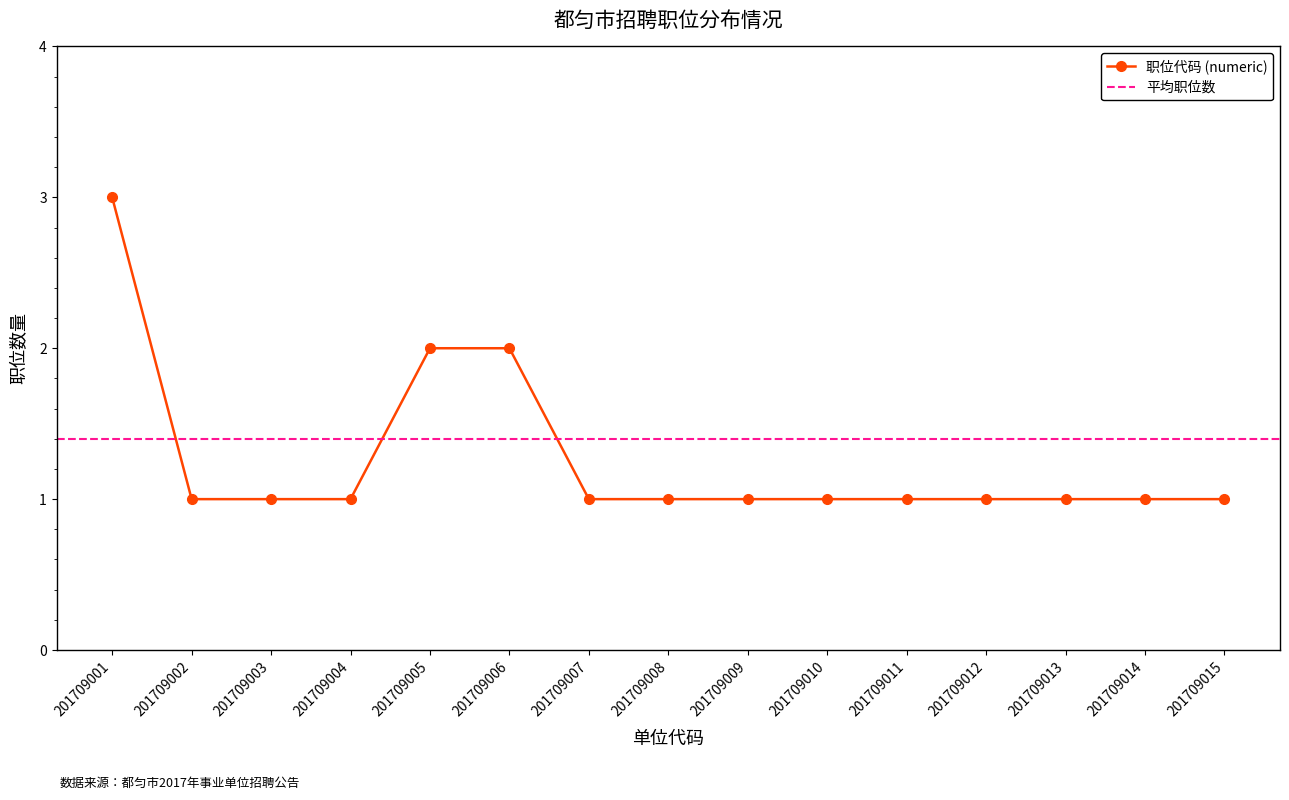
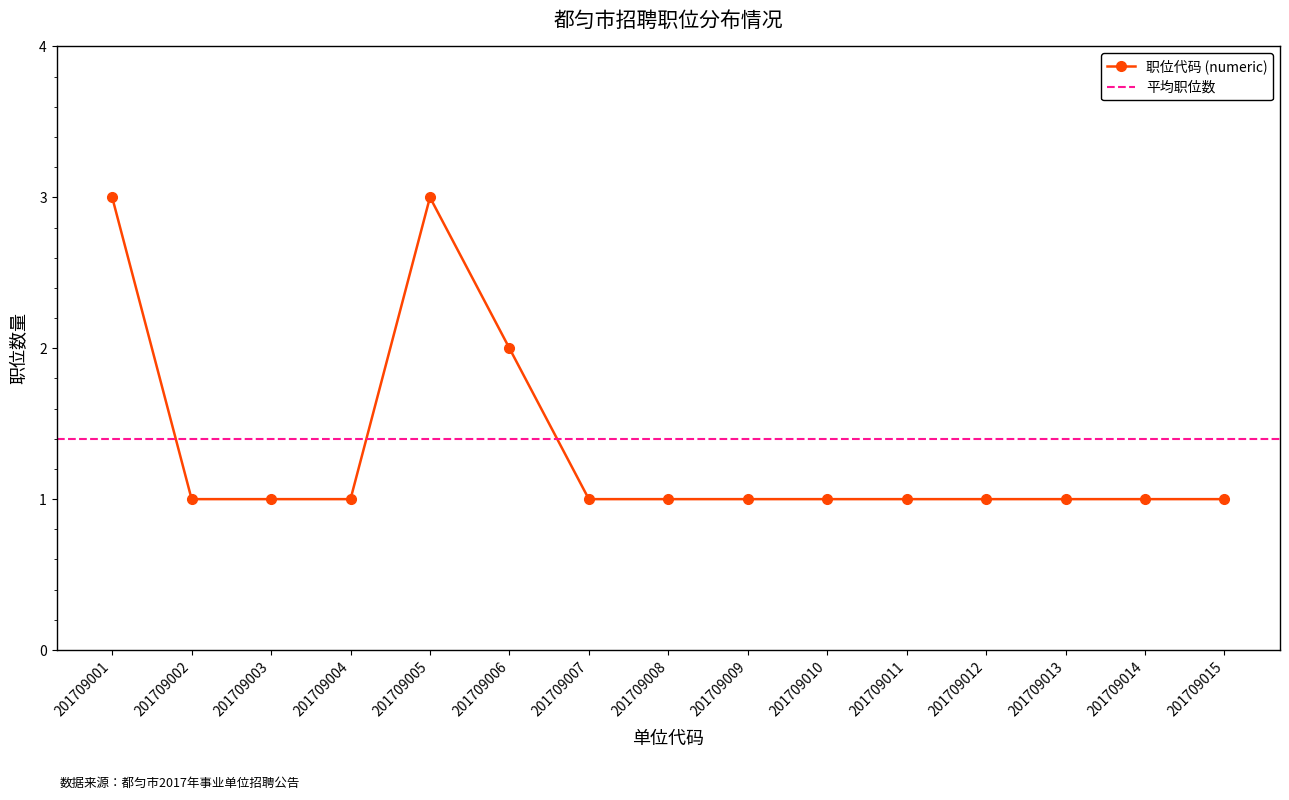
  {
    "201709001": 3,
    "201709002": 1,
    "201709003": 1,
    "201709004": 1,
-   "201709005": 2,
+   "201709005": 3,
    "201709006": 2,
    "201709007": 1,
    "201709008": 1,
    "201709009": 1,
    "201709010": 1,
    "201709011": 1,
    "201709012": 1,
    "201709013": 1,
    "201709014": 1,
    "201709015": 1
  }
